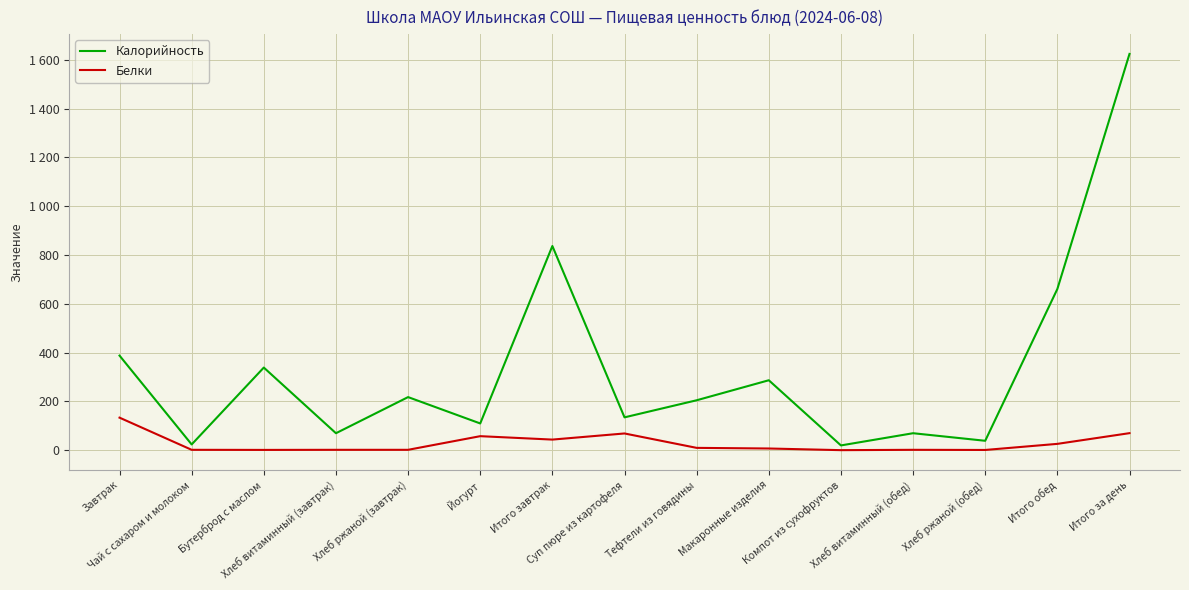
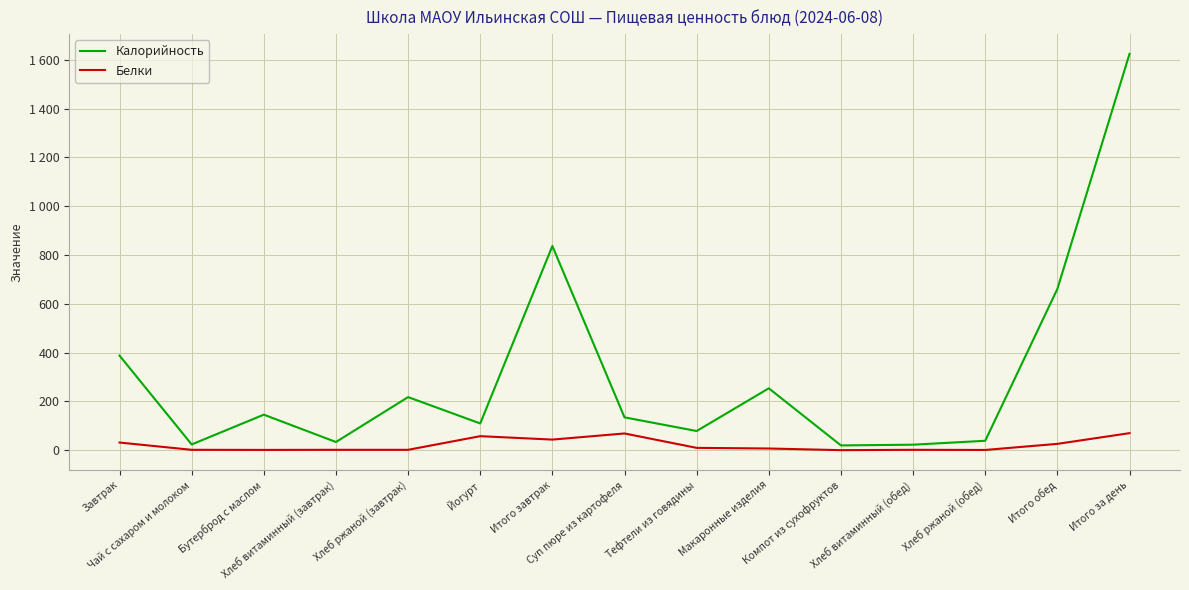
  {
    "Калорийность": {
      "Завтрак": 390,
      "Чай с сахаром и молоком": 20,
-     "Бутерброд с маслом": 340,
-     "Хлеб витаминный (завтрак)": 70,
+     "Бутерброд с маслом": 150,
+     "Хлеб витаминный (завтрак)": 30,
      "Хлеб ржаной (завтрак)": 220,
      "Йогурт": 110,
      "Итого завтрак": 840,
      "Суп пюре из картофеля": 140,
-     "Тефтели из говядины": 210,
-     "Макаронные изделия": 290,
+     "Тефтели из говядины": 80,
+     "Макаронные изделия": 250,
      "Компот из сухофруктов": 20,
-     "Хлеб витаминный (обед)": 70,
+     "Хлеб витаминный (обед)": 20,
      "Хлеб ржаной (обед)": 40,
      "Итого обед": 660,
      "Итого за день": 1620
    },
    "Белки": {
-     "Завтрак": 130,
+     "Завтрак": 30,
      "Чай с сахаром и молоком": 0,
      "Бутерброд с маслом": 0,
      "Хлеб витаминный (завтрак)": 0,
      "Хлеб ржаной (завтрак)": 0,
      "Йогурт": 60,
      "Итого завтрак": 40,
      "Суп пюре из картофеля": 70,
      "Тефтели из говядины": 10,
      "Макаронные изделия": 10,
      "Компот из сухофруктов": 0,
      "Хлеб витаминный (обед)": 0,
      "Хлеб ржаной (обед)": 0,
      "Итого обед": 30,
      "Итого за день": 70
    }
  }
